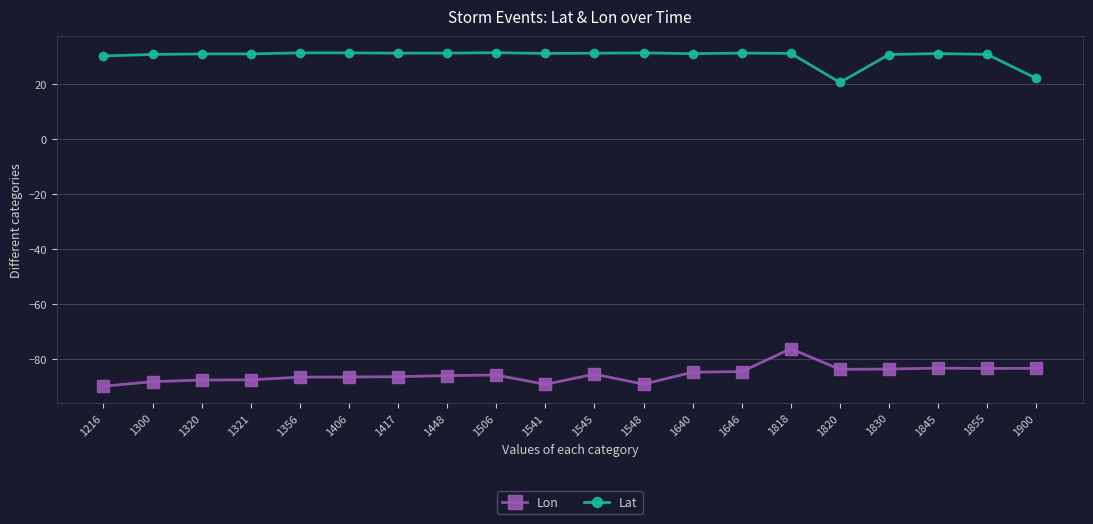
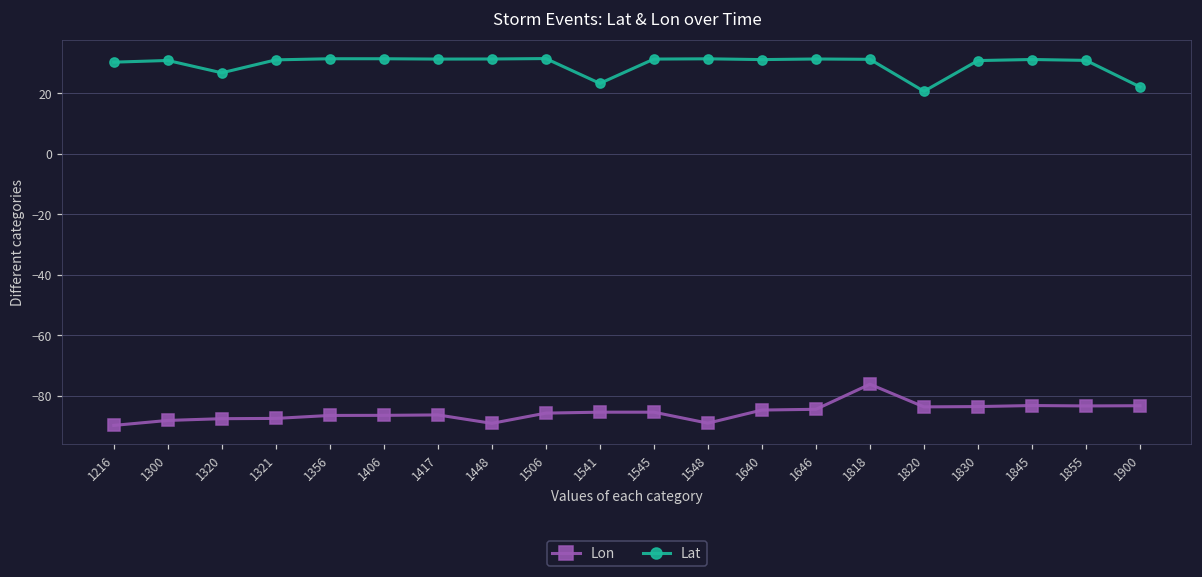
  {
    "Lon": {
      "1216": -90,
      "1300": -88,
      "1320": -87,
      "1321": -87,
      "1356": -86,
      "1406": -86,
      "1417": -86,
-     "1448": -86,
+     "1448": -89,
      "1506": -86,
-     "1541": -89,
+     "1541": -85,
      "1545": -85,
      "1548": -89,
      "1640": -85,
      "1646": -84,
      "1818": -76,
      "1820": -84,
      "1830": -83,
      "1845": -83,
      "1855": -83,
      "1900": -83
    },
    "Lat": {
      "1216": 30,
      "1300": 31,
-     "1320": 31,
+     "1320": 27,
      "1321": 31,
      "1356": 31,
      "1406": 31,
      "1417": 31,
      "1448": 31,
      "1506": 31,
-     "1541": 31,
+     "1541": 23,
      "1545": 31,
      "1548": 31,
      "1640": 31,
      "1646": 31,
      "1818": 31,
      "1820": 21,
      "1830": 31,
      "1845": 31,
      "1855": 31,
      "1900": 22
    }
  }
